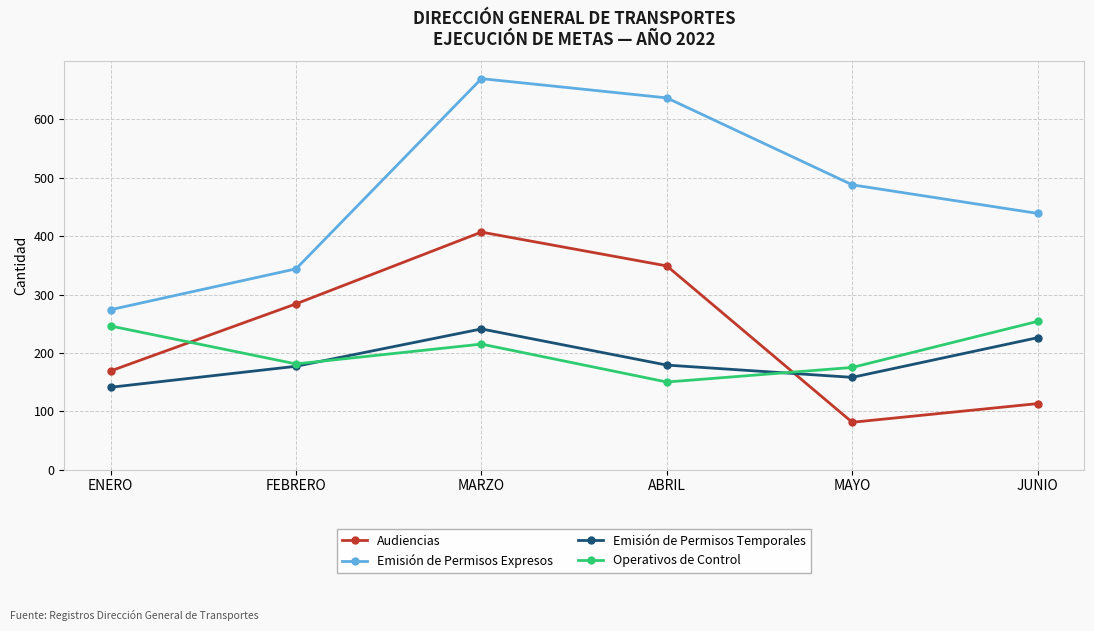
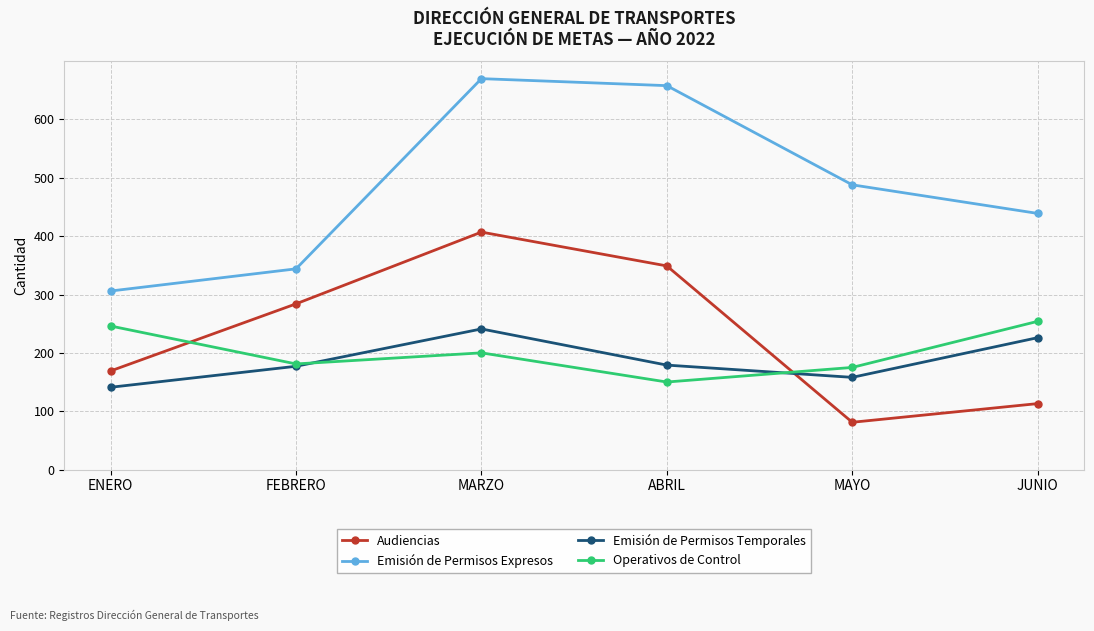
  {
    "Audiencias": {
      "ENERO": 170,
      "FEBRERO": 280,
      "MARZO": 410,
      "ABRIL": 350,
      "MAYO": 80,
      "JUNIO": 110
    },
    "Emisión de Permisos Expresos": {
-     "ENERO": 270,
+     "ENERO": 310,
      "FEBRERO": 340,
      "MARZO": 670,
-     "ABRIL": 640,
+     "ABRIL": 660,
      "MAYO": 490,
      "JUNIO": 440
    },
    "Emisión de Permisos Temporales": {
      "ENERO": 140,
      "MARZO": 240,
      "ABRIL": 180,
      "MAYO": 160,
      "JUNIO": 230
    },
    "Operativos de Control": {
      "ENERO": 250,
-     "MARZO": 220,
+     "MARZO": 200,
      "ABRIL": 150,
      "MAYO": 180,
      "JUNIO": 250
    }
  }
